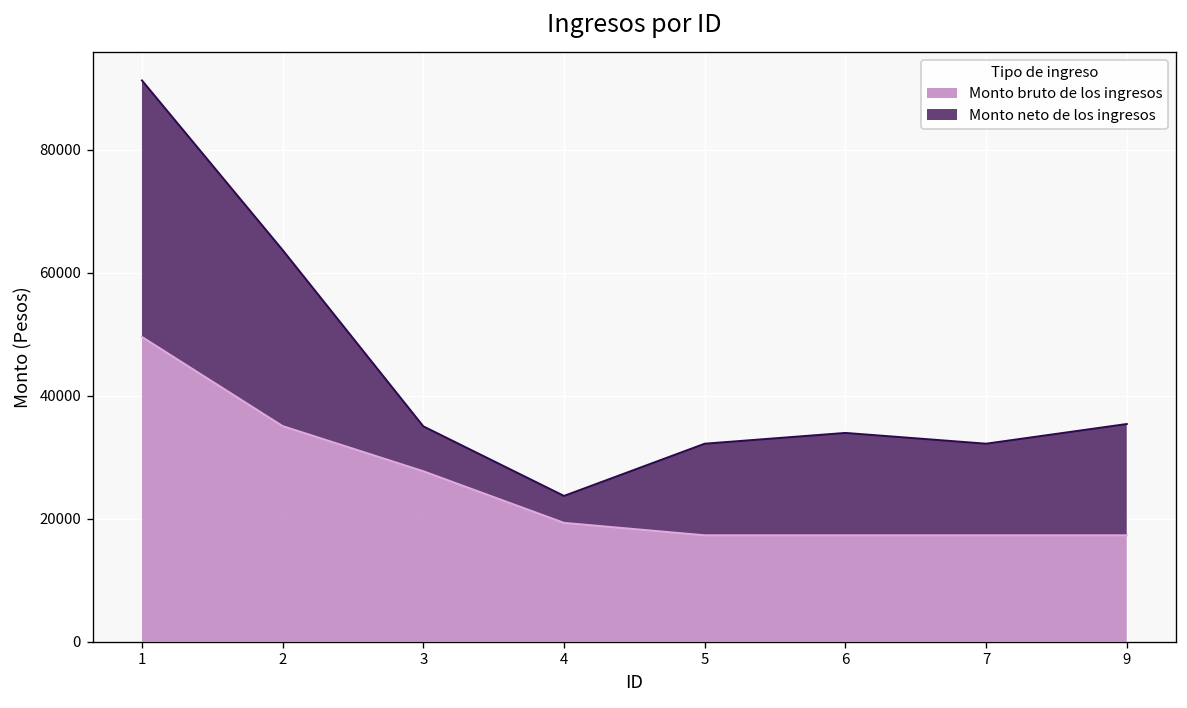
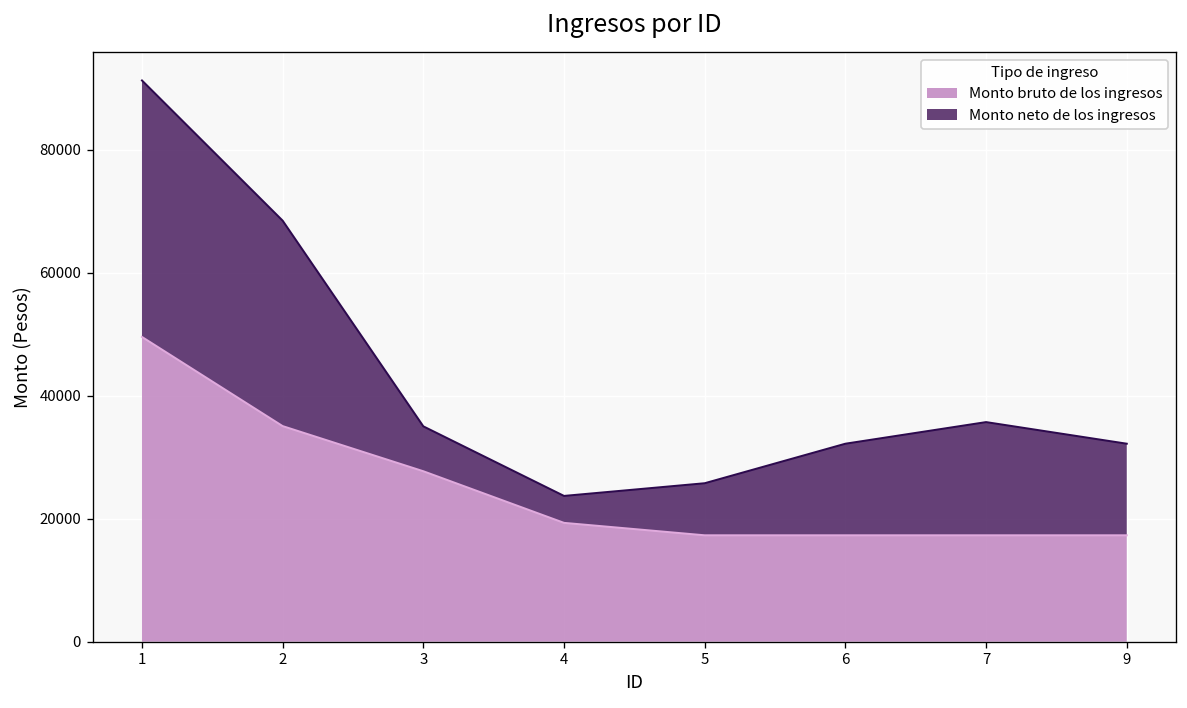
  {
    "Monto bruto de los ingresos": {
      "1": 50000,
      "2": 35000,
      "3": 28000,
      "4": 19000,
      "5": 17000,
      "6": 17000,
      "7": 17000,
      "9": 17000
    },
    "Monto neto de los ingresos": {
      "1": 42000,
-     "2": 29000,
+     "2": 33000,
      "3": 7000,
      "4": 4000,
-     "5": 15000,
-     "6": 17000,
-     "7": 15000,
-     "9": 18000
+     "5": 8000,
+     "6": 15000,
+     "7": 18000,
+     "9": 15000
    }
  }
